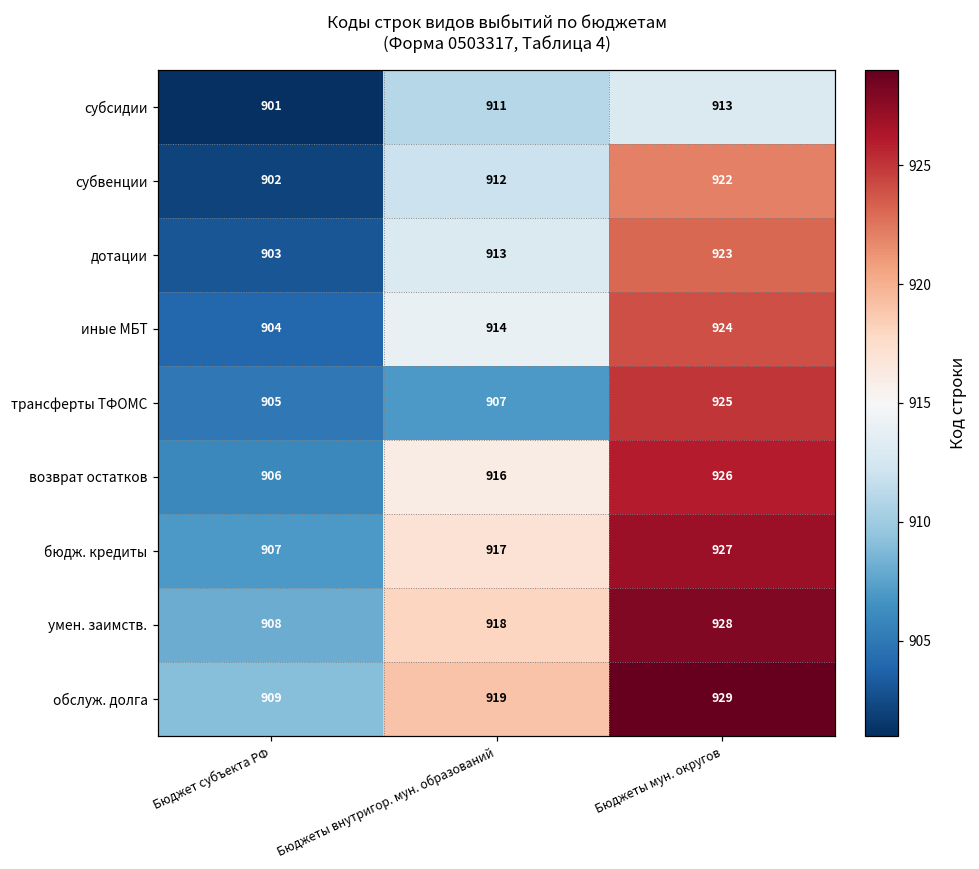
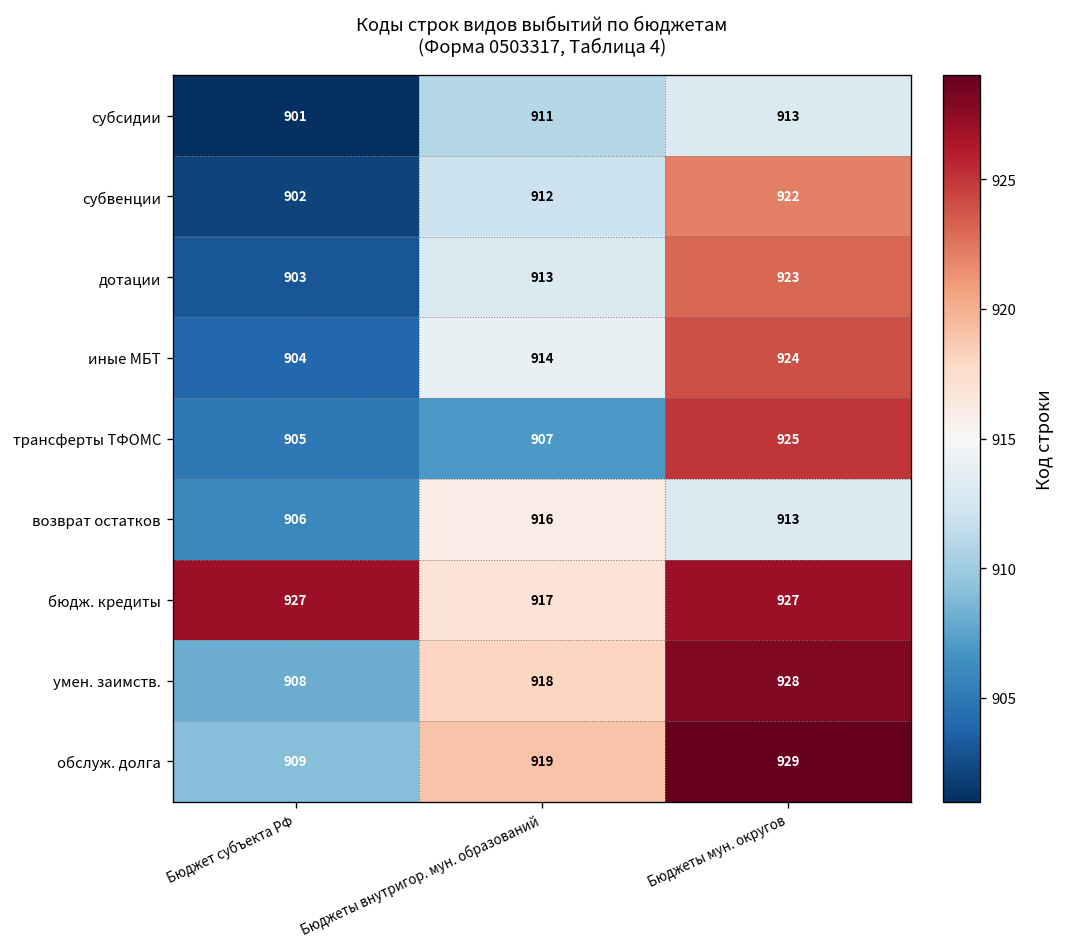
  {
    "субсидии": {
      "Бюджет субъекта РФ": 901,
      "Бюджеты внутригор. мун. образований": 911,
      "Бюджеты мун. округов": 913
    },
    "субвенции": {
      "Бюджет субъекта РФ": 902,
      "Бюджеты внутригор. мун. образований": 912,
      "Бюджеты мун. округов": 922
    },
    "дотации": {
      "Бюджет субъекта РФ": 903,
      "Бюджеты внутригор. мун. образований": 913,
      "Бюджеты мун. округов": 923
    },
    "иные МБТ": {
      "Бюджет субъекта РФ": 904,
      "Бюджеты внутригор. мун. образований": 914,
      "Бюджеты мун. округов": 924
    },
    "трансферты ТФОМС": {
      "Бюджет субъекта РФ": 905,
      "Бюджеты внутригор. мун. образований": 907,
      "Бюджеты мун. округов": 925
    },
    "возврат остатков": {
      "Бюджет субъекта РФ": 906,
      "Бюджеты внутригор. мун. образований": 916,
-     "Бюджеты мун. округов": 926
+     "Бюджеты мун. округов": 913
    },
    "бюдж. кредиты": {
-     "Бюджет субъекта РФ": 907,
+     "Бюджет субъекта РФ": 927,
      "Бюджеты внутригор. мун. образований": 917,
      "Бюджеты мун. округов": 927
    },
    "умен. заимств.": {
      "Бюджет субъекта РФ": 908,
      "Бюджеты внутригор. мун. образований": 918,
      "Бюджеты мун. округов": 928
    },
    "обслуж. долга": {
      "Бюджет субъекта РФ": 909,
      "Бюджеты внутригор. мун. образований": 919,
      "Бюджеты мун. округов": 929
    }
  }
